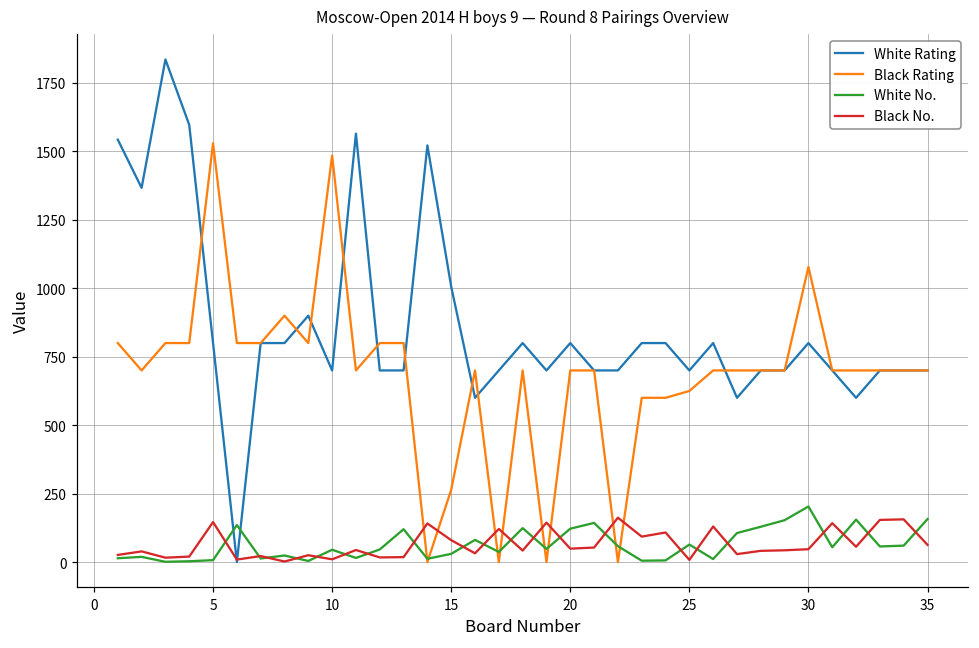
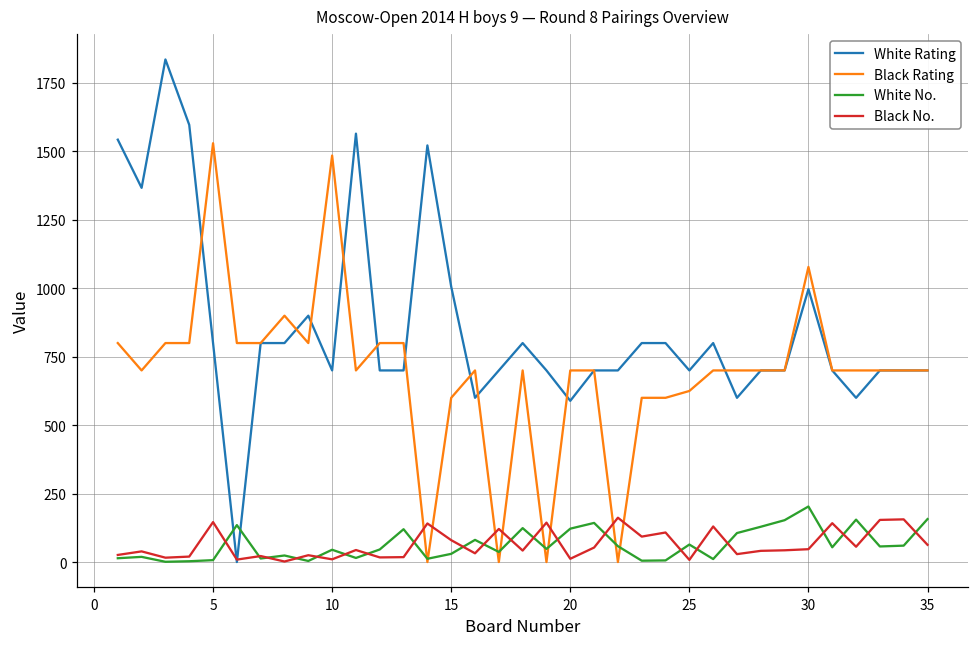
  {
    "White Rating": {
      "5": 800,
      "10": 700,
      "15": 1010,
-     "20": 800,
+     "20": 590,
      "25": 700,
-     "30": 800
+     "30": 1000
    },
    "Black Rating": {
      "5": 1530,
      "10": 1490,
-     "15": 260,
+     "15": 600,
      "20": 700,
      "25": 630,
      "30": 1080
    },
    "White No.": {
      "5": 10,
      "10": 50,
      "15": 30,
      "20": 120,
      "25": 60,
      "30": 200,
      "35": 160
    },
    "Black No.": {
      "5": 150,
      "10": 10,
      "15": 80,
-     "20": 50,
+     "20": 10,
      "25": 10,
      "30": 50,
      "35": 60
    }
  }
